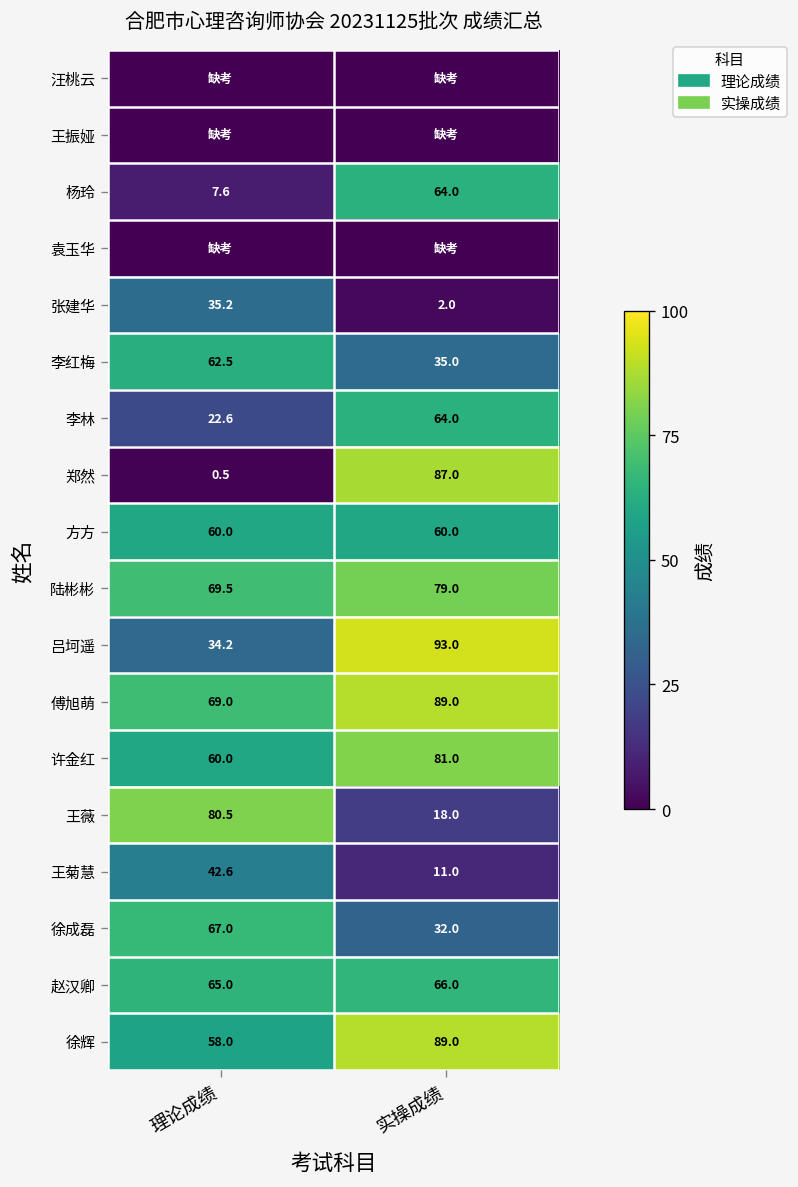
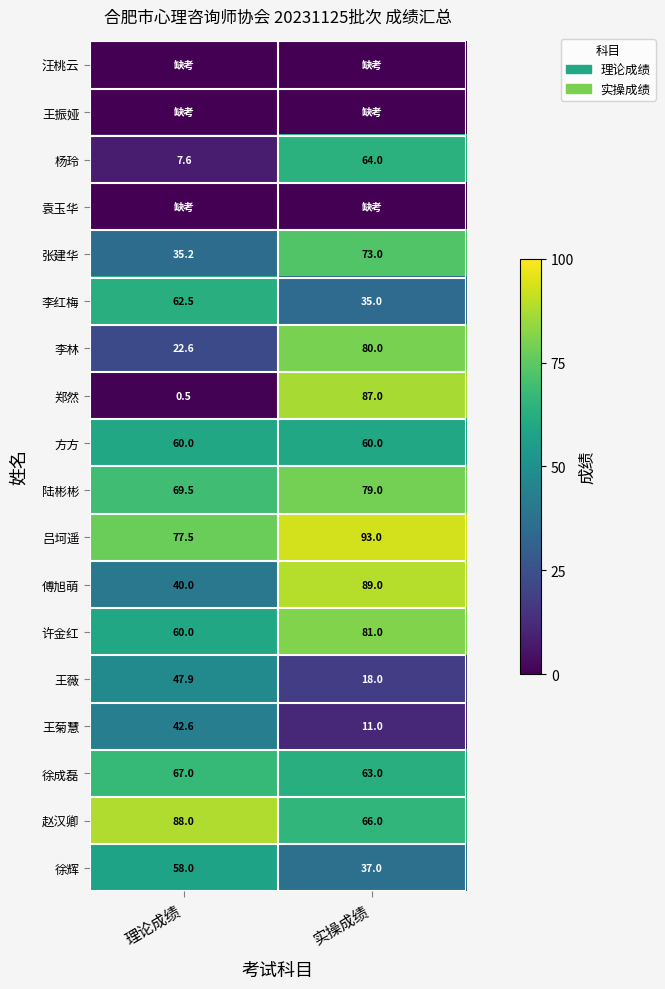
  {
    "杨玲": {
      "理论成绩": 7.6,
      "实操成绩": 64.0
    },
    "张建华": {
      "理论成绩": 35.2,
-     "实操成绩": 2.0
+     "实操成绩": 73.0
    },
    "李红梅": {
      "理论成绩": 62.5,
      "实操成绩": 35.0
    },
    "李林": {
      "理论成绩": 22.6,
-     "实操成绩": 64.0
+     "实操成绩": 80.0
    },
    "郑然": {
      "理论成绩": 0.5,
      "实操成绩": 87.0
    },
    "方方": {
      "理论成绩": 60.0,
      "实操成绩": 60.0
    },
    "陆彬彬": {
      "理论成绩": 69.5,
      "实操成绩": 79.0
    },
    "吕坷遥": {
-     "理论成绩": 34.2,
+     "理论成绩": 77.5,
      "实操成绩": 93.0
    },
    "傅旭萌": {
-     "理论成绩": 69.0,
+     "理论成绩": 40.0,
      "实操成绩": 89.0
    },
    "许金红": {
      "理论成绩": 60.0,
      "实操成绩": 81.0
    },
    "王薇": {
-     "理论成绩": 80.5,
+     "理论成绩": 47.9,
      "实操成绩": 18.0
    },
    "王菊慧": {
      "理论成绩": 42.6,
      "实操成绩": 11.0
    },
    "徐成磊": {
      "理论成绩": 67.0,
-     "实操成绩": 32.0
+     "实操成绩": 63.0
    },
    "赵汉卿": {
-     "理论成绩": 65.0,
+     "理论成绩": 88.0,
      "实操成绩": 66.0
    },
    "徐辉": {
      "理论成绩": 58.0,
-     "实操成绩": 89.0
+     "实操成绩": 37.0
    }
  }
